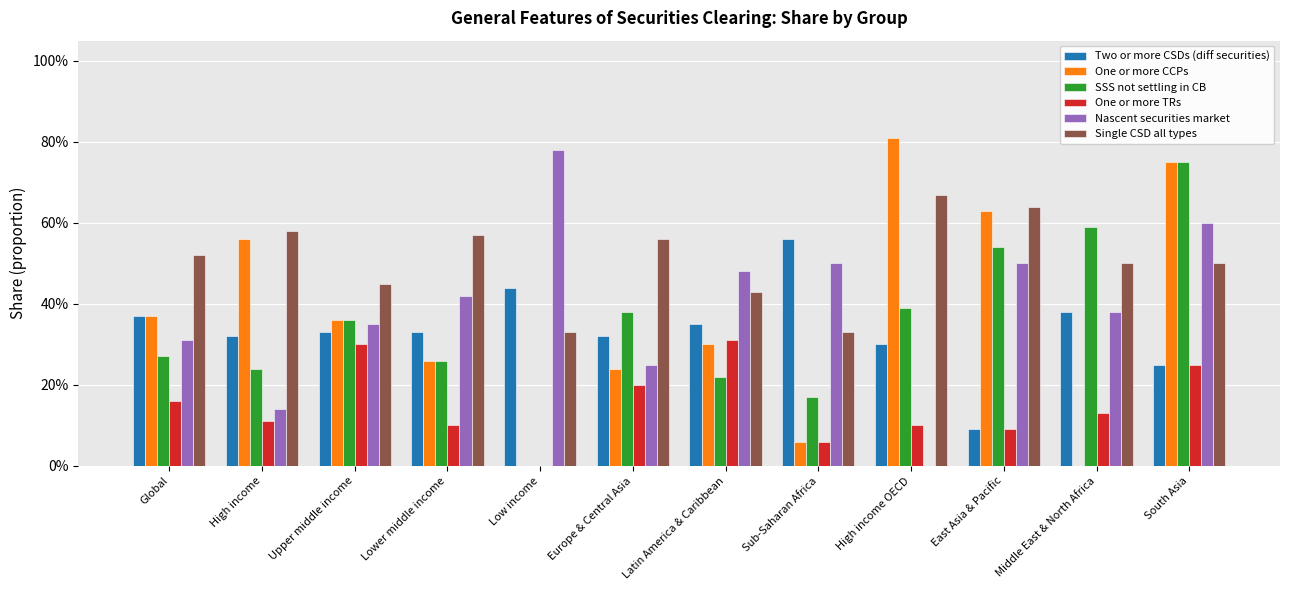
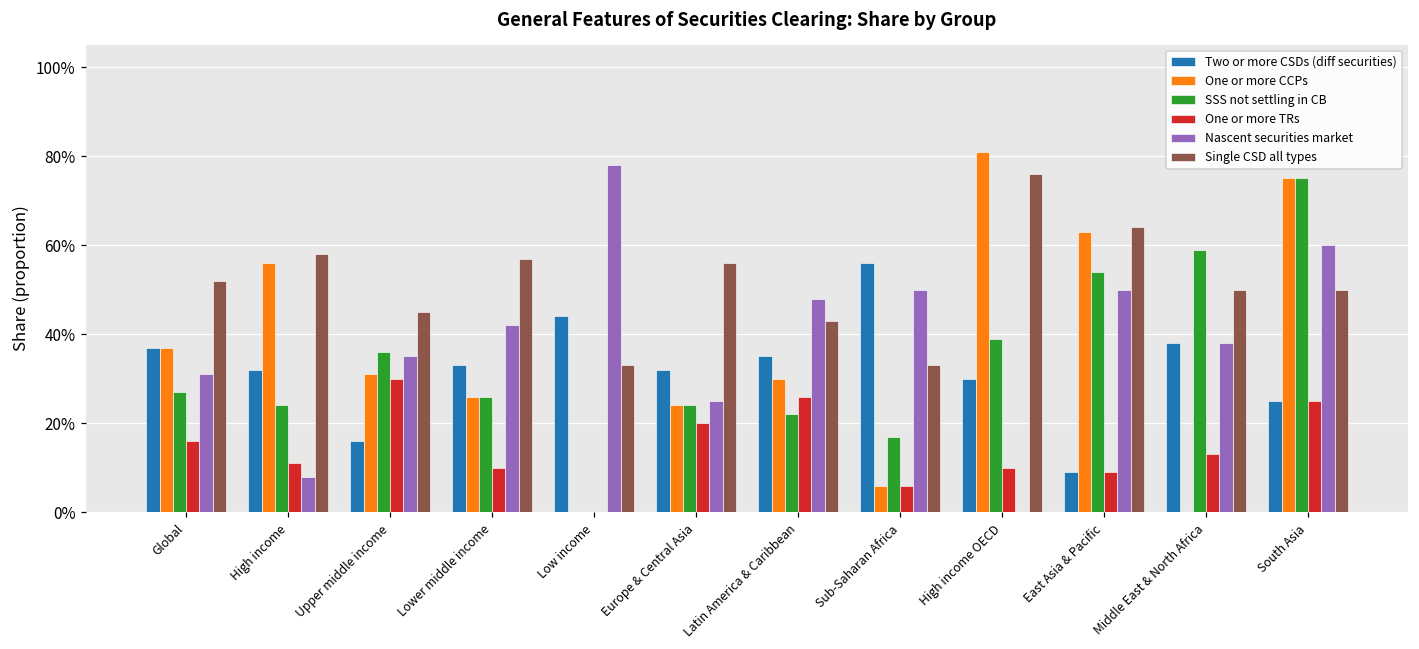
  {
    "Two or more CSDs (diff securities)": {
      "Global": "37%",
      "High income": "32%",
-     "Upper middle income": "33%",
+     "Upper middle income": "16%",
      "Lower middle income": "33%",
      "Low income": "44%",
      "Europe & Central Asia": "32%",
      "Latin America & Caribbean": "35%",
      "Sub-Saharan Africa": "56%",
      "High income OECD": "30%",
      "East Asia & Pacific": "9%",
      "Middle East & North Africa": "38%",
      "South Asia": "25%"
    },
    "One or more CCPs": {
      "Global": "37%",
      "High income": "56%",
-     "Upper middle income": "36%",
+     "Upper middle income": "31%",
      "Lower middle income": "26%",
      "Low income": "0%",
      "Europe & Central Asia": "24%",
      "Latin America & Caribbean": "30%",
      "Sub-Saharan Africa": "6%",
      "High income OECD": "81%",
      "East Asia & Pacific": "63%",
      "Middle East & North Africa": "0%",
      "South Asia": "75%"
    },
    "SSS not settling in CB": {
      "Global": "27%",
      "High income": "24%",
      "Upper middle income": "36%",
      "Lower middle income": "26%",
      "Low income": "0%",
-     "Europe & Central Asia": "38%",
+     "Europe & Central Asia": "24%",
      "Latin America & Caribbean": "22%",
      "Sub-Saharan Africa": "17%",
      "High income OECD": "39%",
      "East Asia & Pacific": "54%",
      "Middle East & North Africa": "59%",
      "South Asia": "75%"
    },
    "One or more TRs": {
      "Global": "16%",
      "High income": "11%",
      "Upper middle income": "30%",
      "Lower middle income": "10%",
      "Low income": "0%",
      "Europe & Central Asia": "20%",
-     "Latin America & Caribbean": "31%",
+     "Latin America & Caribbean": "26%",
      "Sub-Saharan Africa": "6%",
      "High income OECD": "10%",
      "East Asia & Pacific": "9%",
      "Middle East & North Africa": "13%",
      "South Asia": "25%"
    },
    "Nascent securities market": {
      "Global": "31%",
-     "High income": "14%",
+     "High income": "8%",
      "Upper middle income": "35%",
      "Lower middle income": "42%",
      "Low income": "78%",
      "Europe & Central Asia": "25%",
      "Latin America & Caribbean": "48%",
      "Sub-Saharan Africa": "50%",
      "High income OECD": "0%",
      "East Asia & Pacific": "50%",
      "Middle East & North Africa": "38%",
      "South Asia": "60%"
    },
    "Single CSD all types": {
      "Global": "52%",
      "High income": "58%",
      "Upper middle income": "45%",
      "Lower middle income": "57%",
      "Low income": "33%",
      "Europe & Central Asia": "56%",
      "Latin America & Caribbean": "43%",
      "Sub-Saharan Africa": "33%",
-     "High income OECD": "67%",
+     "High income OECD": "76%",
      "East Asia & Pacific": "64%",
      "Middle East & North Africa": "50%",
      "South Asia": "50%"
    }
  }
